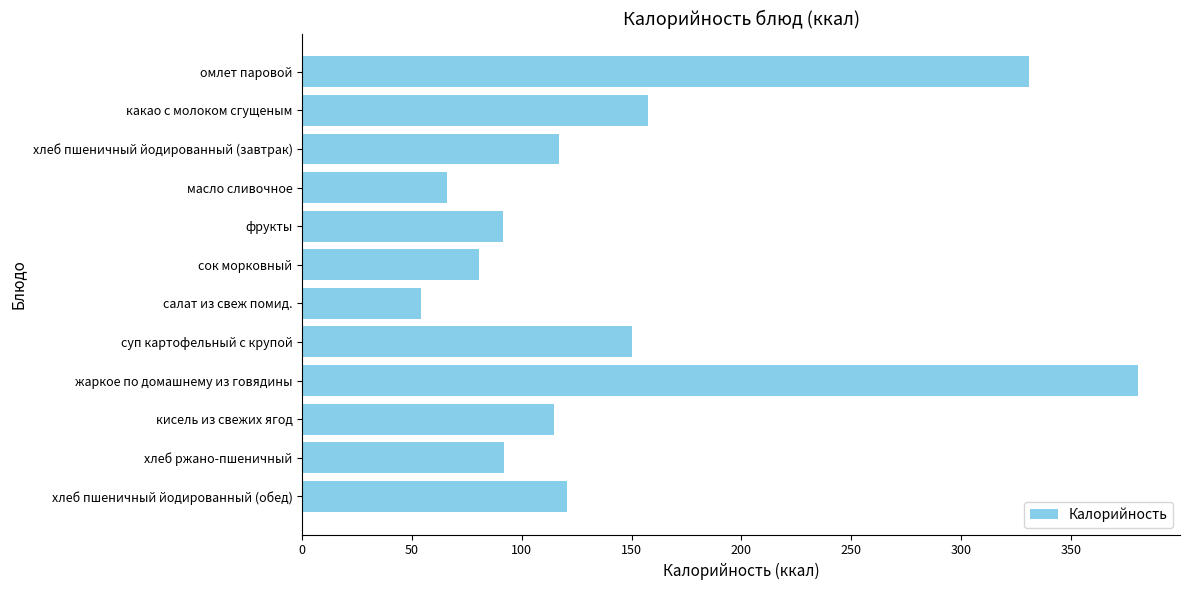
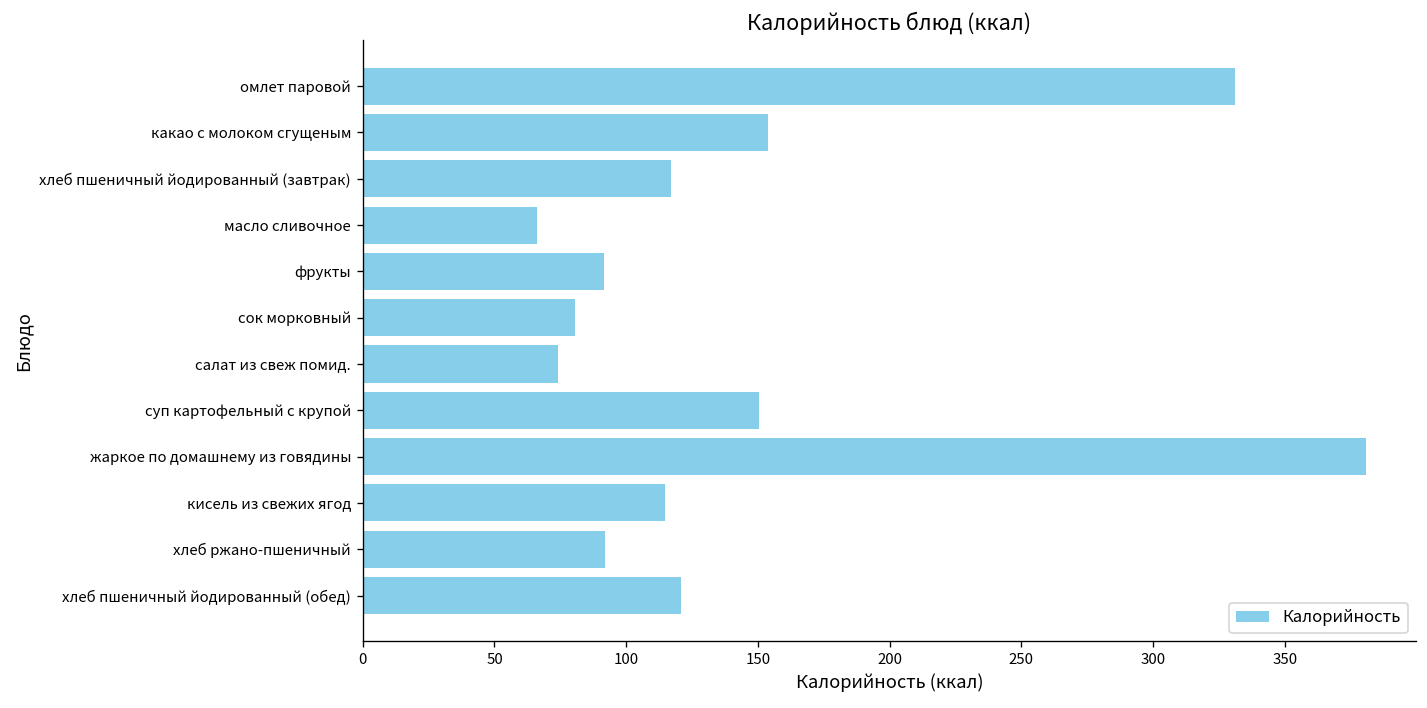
  {
    "омлет паровой": 331,
-   "какао с молоком сгущеным": 158,
+   "какао с молоком сгущеным": 154,
    "хлеб пшеничный йодированный (завтрак)": 117,
    "масло сливочное": 66,
    "фрукты": 92,
    "сок морковный": 81,
-   "салат из свеж помид.": 54,
+   "салат из свеж помид.": 74,
    "суп картофельный с крупой": 150,
    "жаркое по домашнему из говядины": 381,
    "кисель из свежих ягод": 115,
    "хлеб ржано-пшеничный": 92,
    "хлеб пшеничный йодированный (обед)": 121
  }
